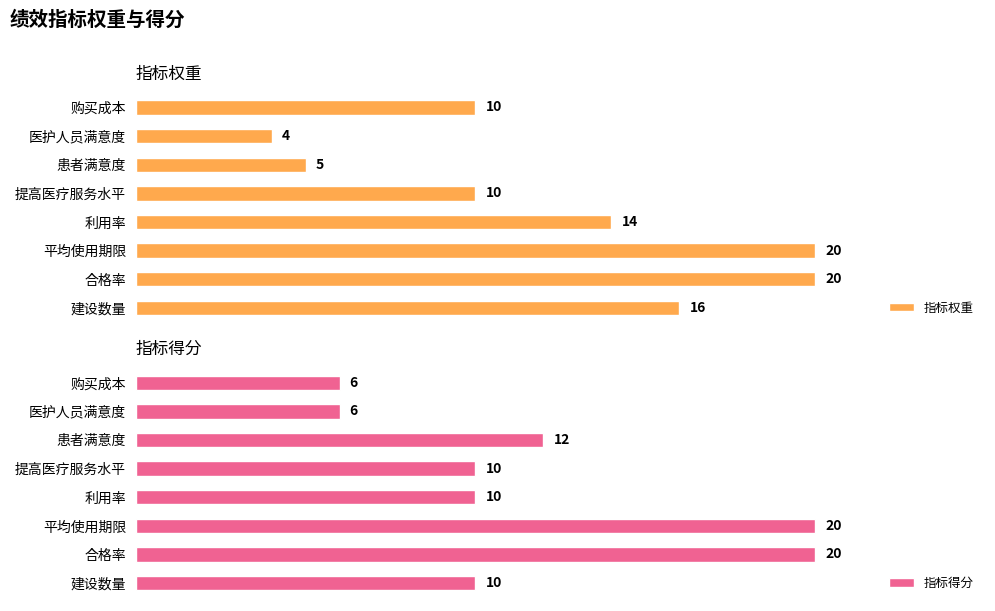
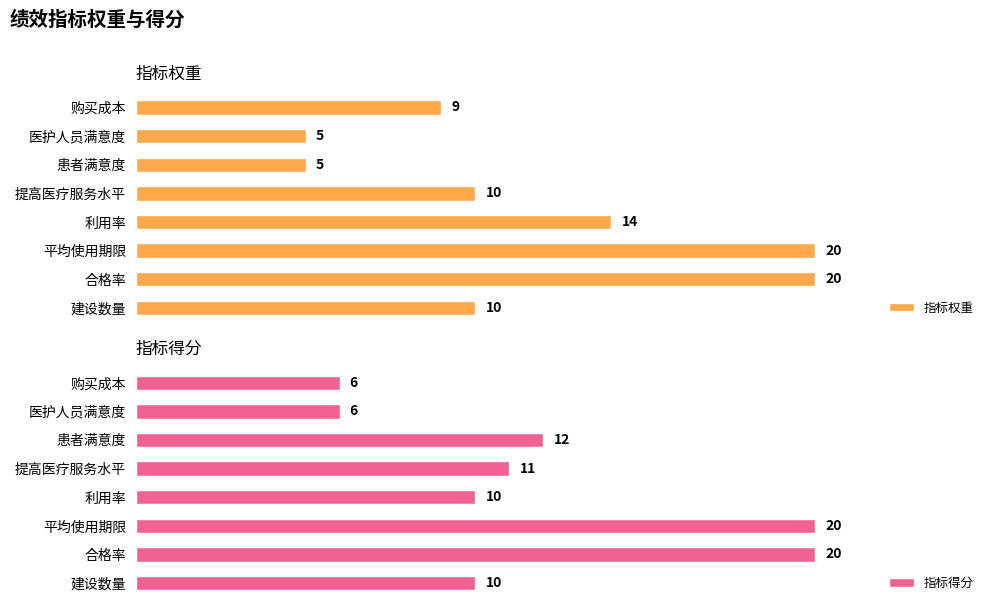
  {
    "指标权重": {
-     "购买成本": 10,
-     "医护人员满意度": 4,
+     "购买成本": 9,
+     "医护人员满意度": 5,
      "患者满意度": 5,
      "提高医疗服务水平": 10,
      "利用率": 14,
      "平均使用期限": 20,
      "合格率": 20,
-     "建设数量": 16
+     "建设数量": 10
    },
    "指标得分": {
      "购买成本": 6,
      "医护人员满意度": 6,
      "患者满意度": 12,
-     "提高医疗服务水平": 10,
+     "提高医疗服务水平": 11,
      "利用率": 10,
      "平均使用期限": 20,
      "合格率": 20,
      "建设数量": 10
    }
  }
